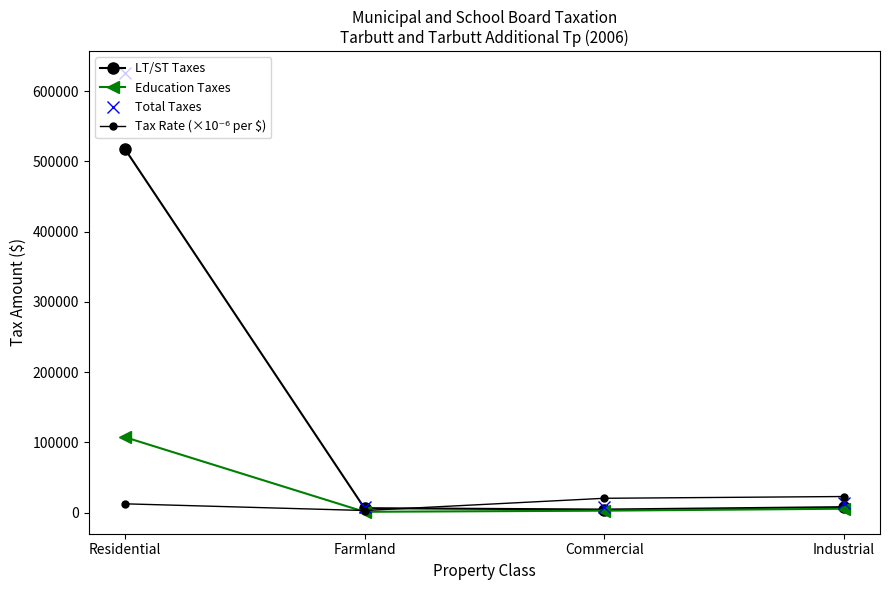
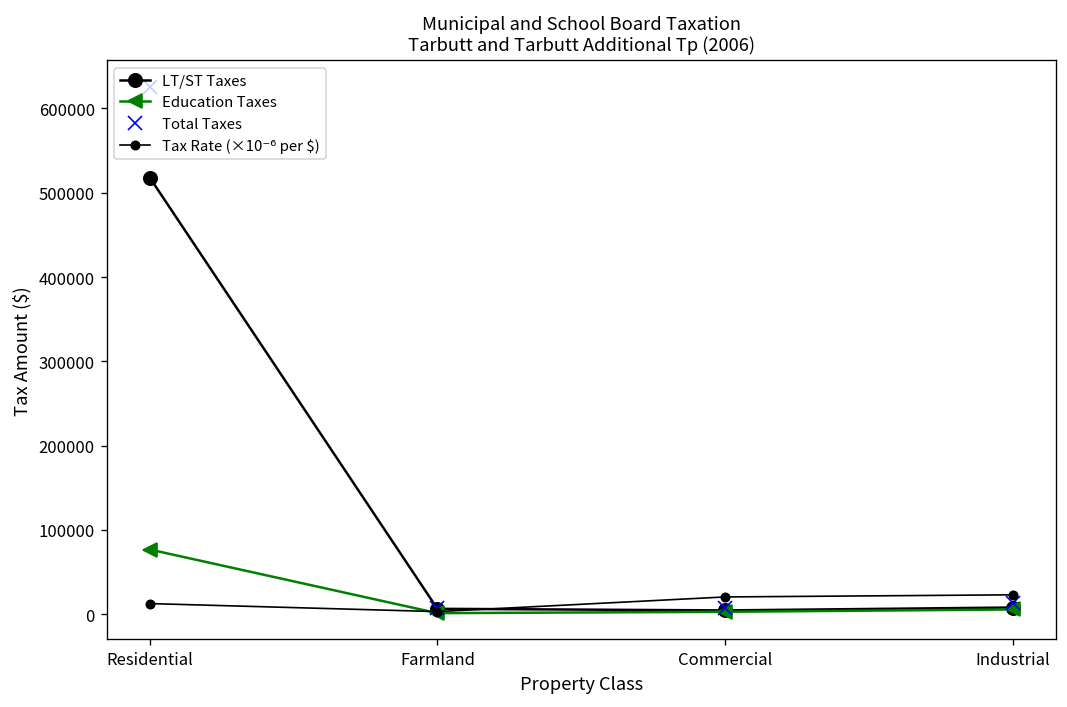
  {
    "Education Taxes": {
-     "Residential": 110000
+     "Residential": 80000
    },
    "Total Taxes": {
      "Industrial": 10000
    }
  }
